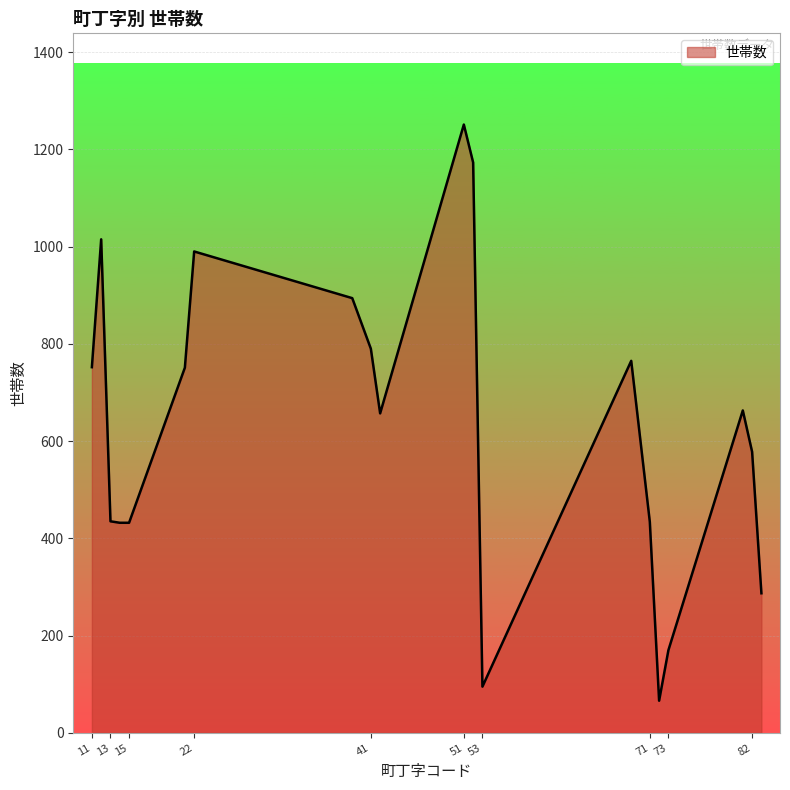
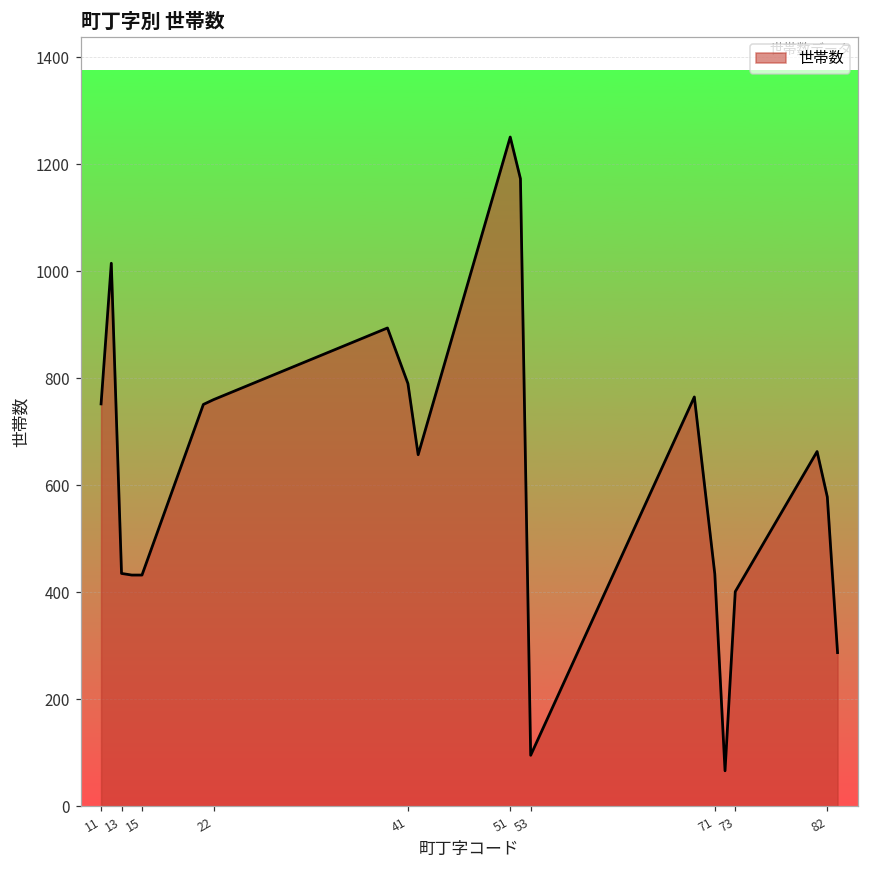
  {
    "11": 750,
    "13": 440,
    "15": 430,
-   "22": 990,
+   "22": 760,
    "41": 790,
    "51": 1250,
    "53": 100,
    "71": 430,
-   "73": 170,
+   "73": 400,
    "82": 580
  }
